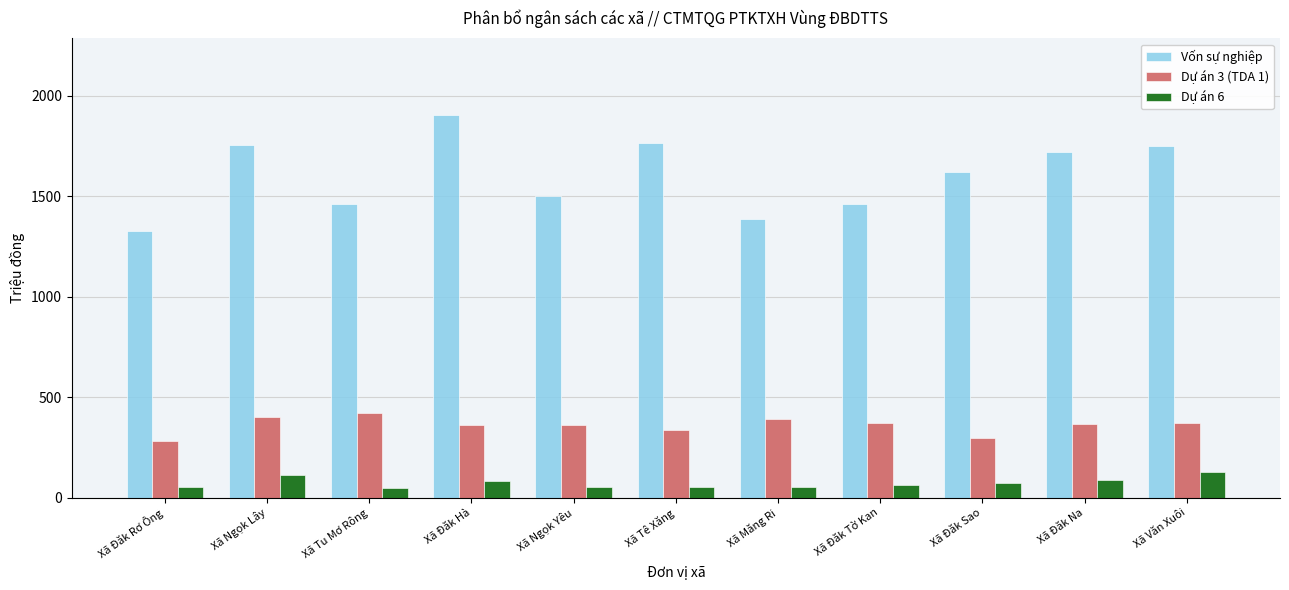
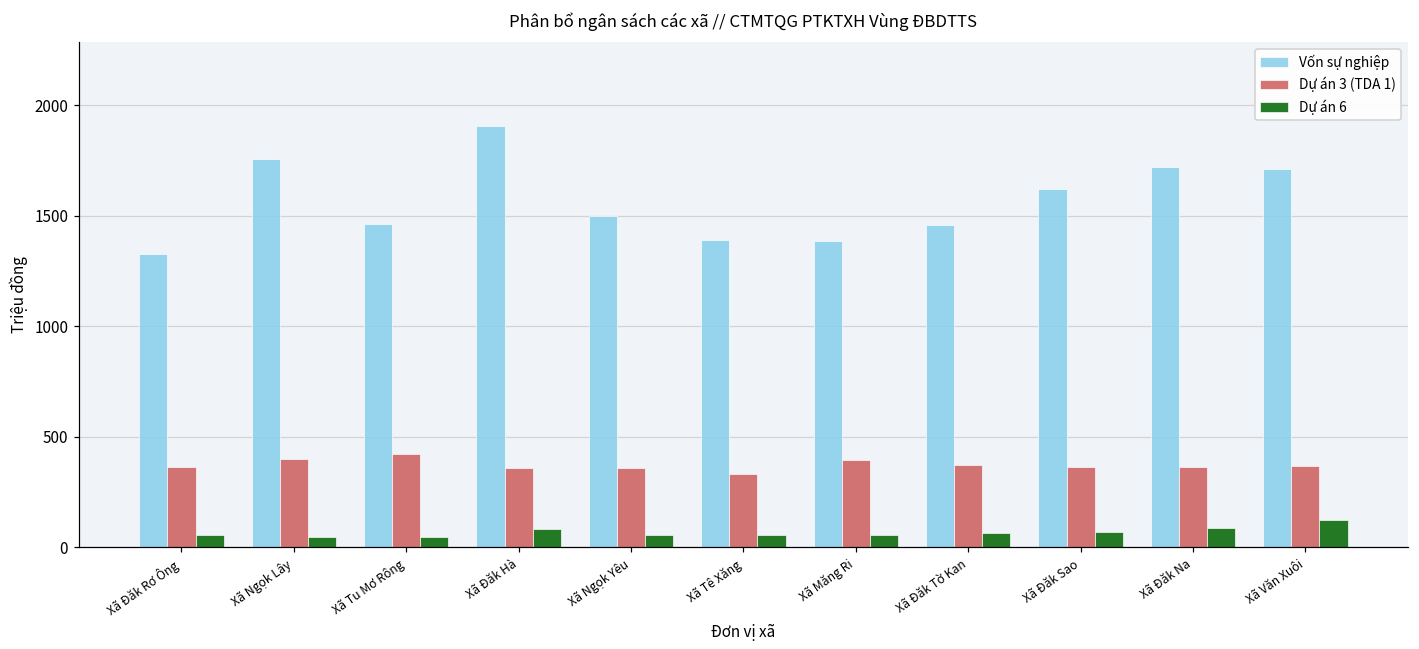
  {
    "Vốn sự nghiệp": {
      "Xã Đăk Rơ Ông": 1330,
      "Xã Ngọk Lây": 1760,
      "Xã Tu Mơ Rông": 1460,
      "Xã Đăk Hà": 1900,
      "Xã Ngọk Yêu": 1500,
-     "Xã Tê Xăng": 1770,
+     "Xã Tê Xăng": 1390,
      "Xã Măng Ri": 1390,
      "Xã Đăk Tờ Kan": 1460,
      "Xã Đăk Sao": 1620,
      "Xã Đăk Na": 1720,
-     "Xã Văn Xuôi": 1750
+     "Xã Văn Xuôi": 1710
    },
    "Dự án 3 (TDA 1)": {
-     "Xã Đăk Rơ Ông": 280,
+     "Xã Đăk Rơ Ông": 360,
      "Xã Ngọk Lây": 400,
      "Xã Tu Mơ Rông": 420,
      "Xã Đăk Hà": 360,
      "Xã Ngọk Yêu": 360,
      "Xã Tê Xăng": 330,
      "Xã Măng Ri": 390,
      "Xã Đăk Tờ Kan": 370,
-     "Xã Đăk Sao": 300,
+     "Xã Đăk Sao": 360,
      "Xã Đăk Na": 370,
      "Xã Văn Xuôi": 370
    },
    "Dự án 6": {
      "Xã Đăk Rơ Ông": 50,
-     "Xã Ngọk Lây": 110,
+     "Xã Ngọk Lây": 50,
      "Xã Tu Mơ Rông": 50,
      "Xã Đăk Hà": 80,
      "Xã Ngọk Yêu": 50,
      "Xã Tê Xăng": 50,
      "Xã Măng Ri": 50,
      "Xã Đăk Tờ Kan": 60,
      "Xã Đăk Sao": 70,
      "Xã Đăk Na": 90,
      "Xã Văn Xuôi": 130
    }
  }
